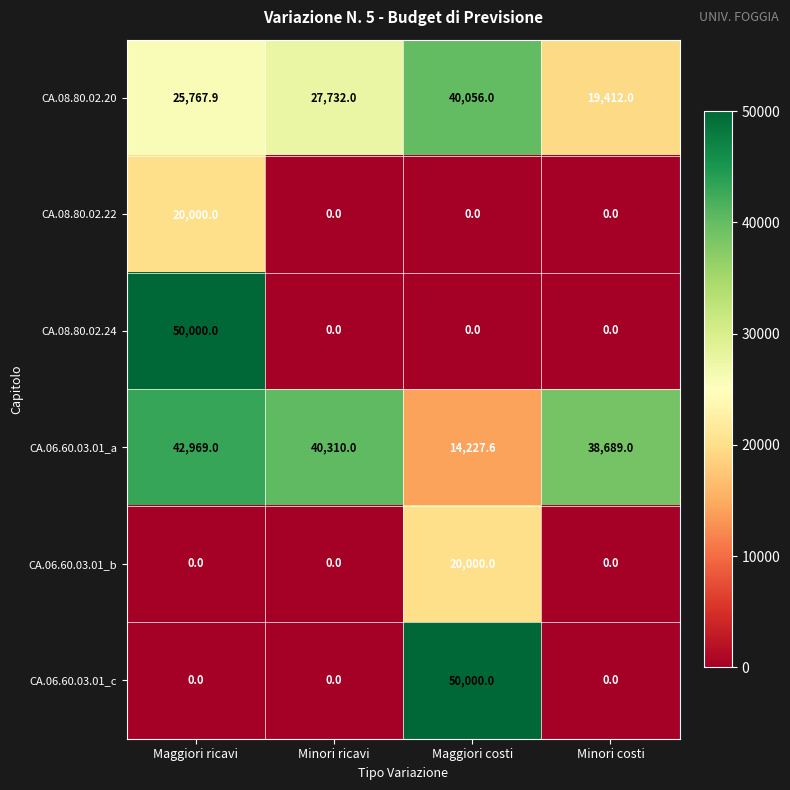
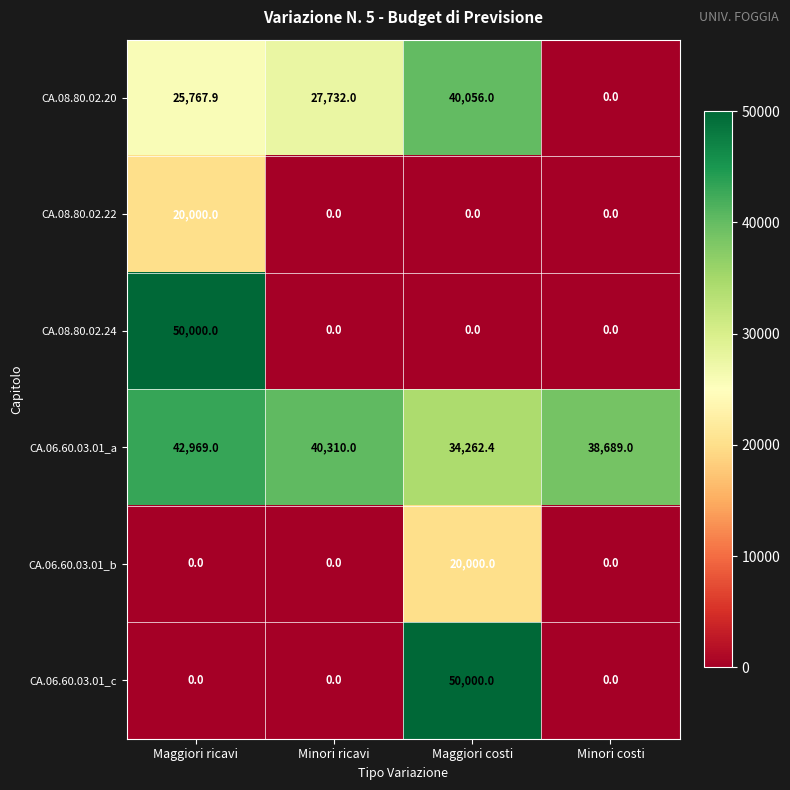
  {
    "CA.08.80.02.20": {
      "Maggiori ricavi": "25,767.9",
      "Minori ricavi": "27,732.0",
      "Maggiori costi": "40,056.0",
-     "Minori costi": "19,412.0"
+     "Minori costi": "0.0"
    },
    "CA.08.80.02.22": {
      "Maggiori ricavi": "20,000.0",
      "Minori ricavi": "0.0",
      "Maggiori costi": "0.0",
      "Minori costi": "0.0"
    },
    "CA.08.80.02.24": {
      "Maggiori ricavi": "50,000.0",
      "Minori ricavi": "0.0",
      "Maggiori costi": "0.0",
      "Minori costi": "0.0"
    },
    "CA.06.60.03.01_a": {
      "Maggiori ricavi": "42,969.0",
      "Minori ricavi": "40,310.0",
-     "Maggiori costi": "14,227.6",
+     "Maggiori costi": "34,262.4",
      "Minori costi": "38,689.0"
    },
    "CA.06.60.03.01_b": {
      "Maggiori ricavi": "0.0",
      "Minori ricavi": "0.0",
      "Maggiori costi": "20,000.0",
      "Minori costi": "0.0"
    },
    "CA.06.60.03.01_c": {
      "Maggiori ricavi": "0.0",
      "Minori ricavi": "0.0",
      "Maggiori costi": "50,000.0",
      "Minori costi": "0.0"
    }
  }
